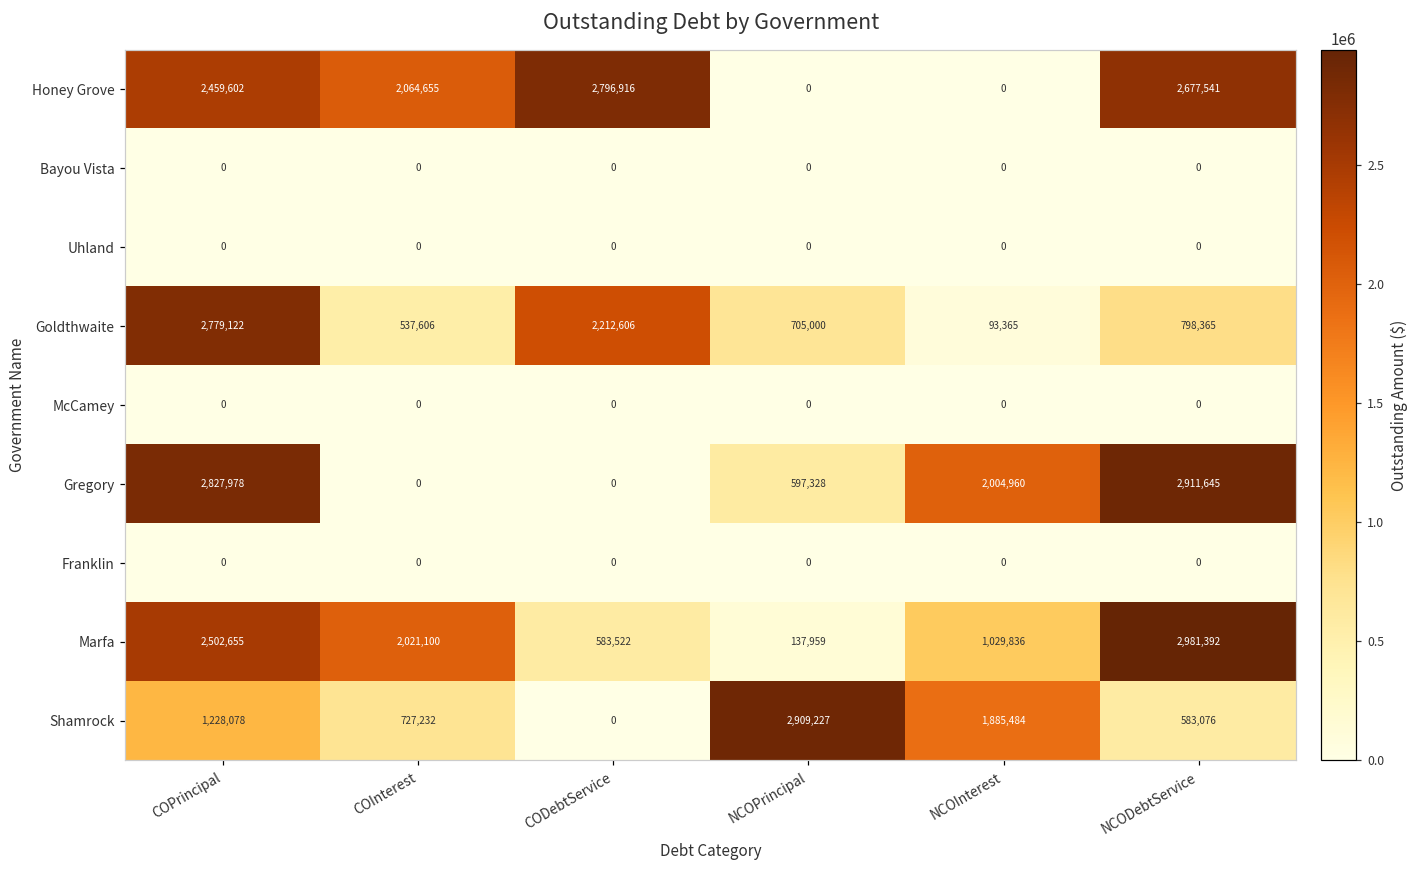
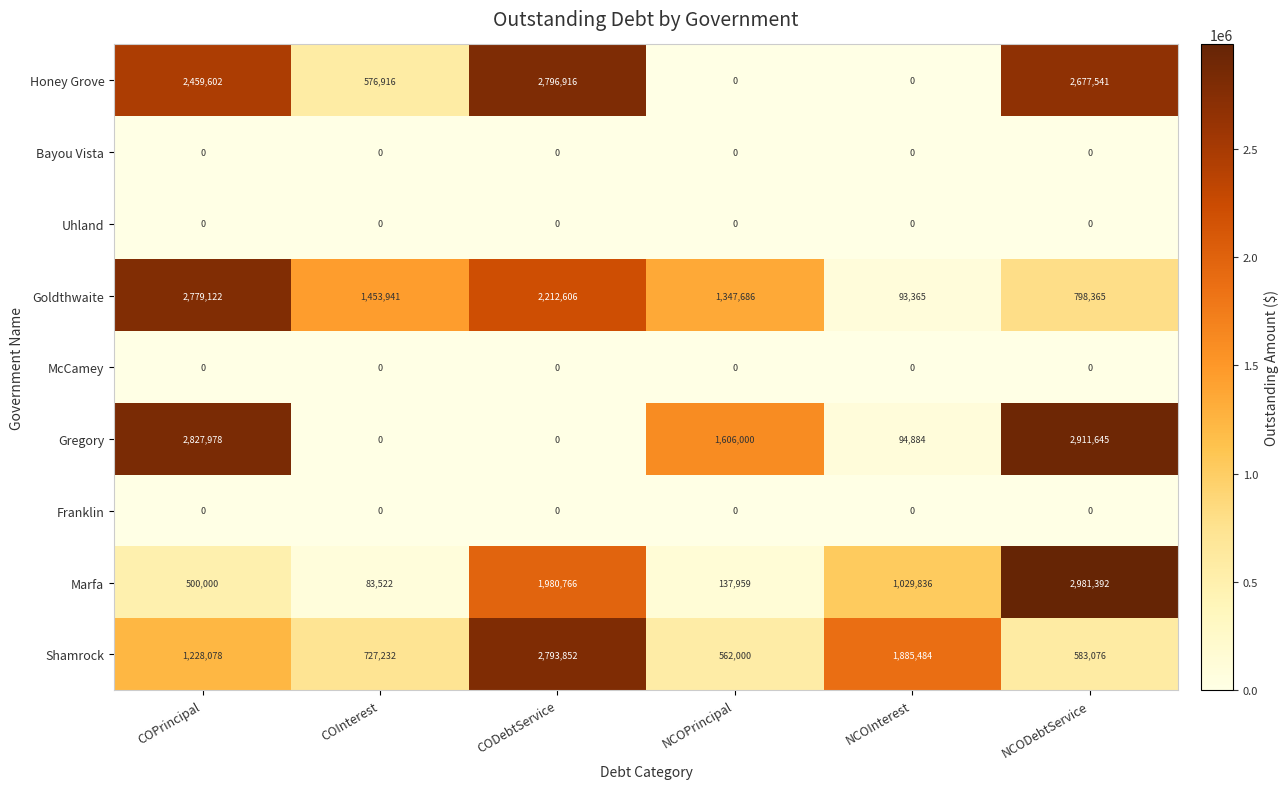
  {
    "Honey Grove": {
      "COPrincipal": "2,459,602",
-     "COInterest": "2,064,655",
+     "COInterest": "576,916",
      "CODebtService": "2,796,916",
      "NCOPrincipal": "0",
      "NCOInterest": "0",
      "NCODebtService": "2,677,541"
    },
    "Bayou Vista": {
      "COPrincipal": "0",
      "COInterest": "0",
      "CODebtService": "0",
      "NCOPrincipal": "0",
      "NCOInterest": "0",
      "NCODebtService": "0"
    },
    "Uhland": {
      "COPrincipal": "0",
      "COInterest": "0",
      "CODebtService": "0",
      "NCOPrincipal": "0",
      "NCOInterest": "0",
      "NCODebtService": "0"
    },
    "Goldthwaite": {
      "COPrincipal": "2,779,122",
-     "COInterest": "537,606",
+     "COInterest": "1,453,941",
      "CODebtService": "2,212,606",
-     "NCOPrincipal": "705,000",
+     "NCOPrincipal": "1,347,686",
      "NCOInterest": "93,365",
      "NCODebtService": "798,365"
    },
    "McCamey": {
      "COPrincipal": "0",
      "COInterest": "0",
      "CODebtService": "0",
      "NCOPrincipal": "0",
      "NCOInterest": "0",
      "NCODebtService": "0"
    },
    "Gregory": {
      "COPrincipal": "2,827,978",
      "COInterest": "0",
      "CODebtService": "0",
-     "NCOPrincipal": "597,328",
-     "NCOInterest": "2,004,960",
+     "NCOPrincipal": "1,606,000",
+     "NCOInterest": "94,884",
      "NCODebtService": "2,911,645"
    },
    "Franklin": {
      "COPrincipal": "0",
      "COInterest": "0",
      "CODebtService": "0",
      "NCOPrincipal": "0",
      "NCOInterest": "0",
      "NCODebtService": "0"
    },
    "Marfa": {
-     "COPrincipal": "2,502,655",
-     "COInterest": "2,021,100",
-     "CODebtService": "583,522",
+     "COPrincipal": "500,000",
+     "COInterest": "83,522",
+     "CODebtService": "1,980,766",
      "NCOPrincipal": "137,959",
      "NCOInterest": "1,029,836",
      "NCODebtService": "2,981,392"
    },
    "Shamrock": {
      "COPrincipal": "1,228,078",
      "COInterest": "727,232",
-     "CODebtService": "0",
-     "NCOPrincipal": "2,909,227",
+     "CODebtService": "2,793,852",
+     "NCOPrincipal": "562,000",
      "NCOInterest": "1,885,484",
      "NCODebtService": "583,076"
    }
  }
